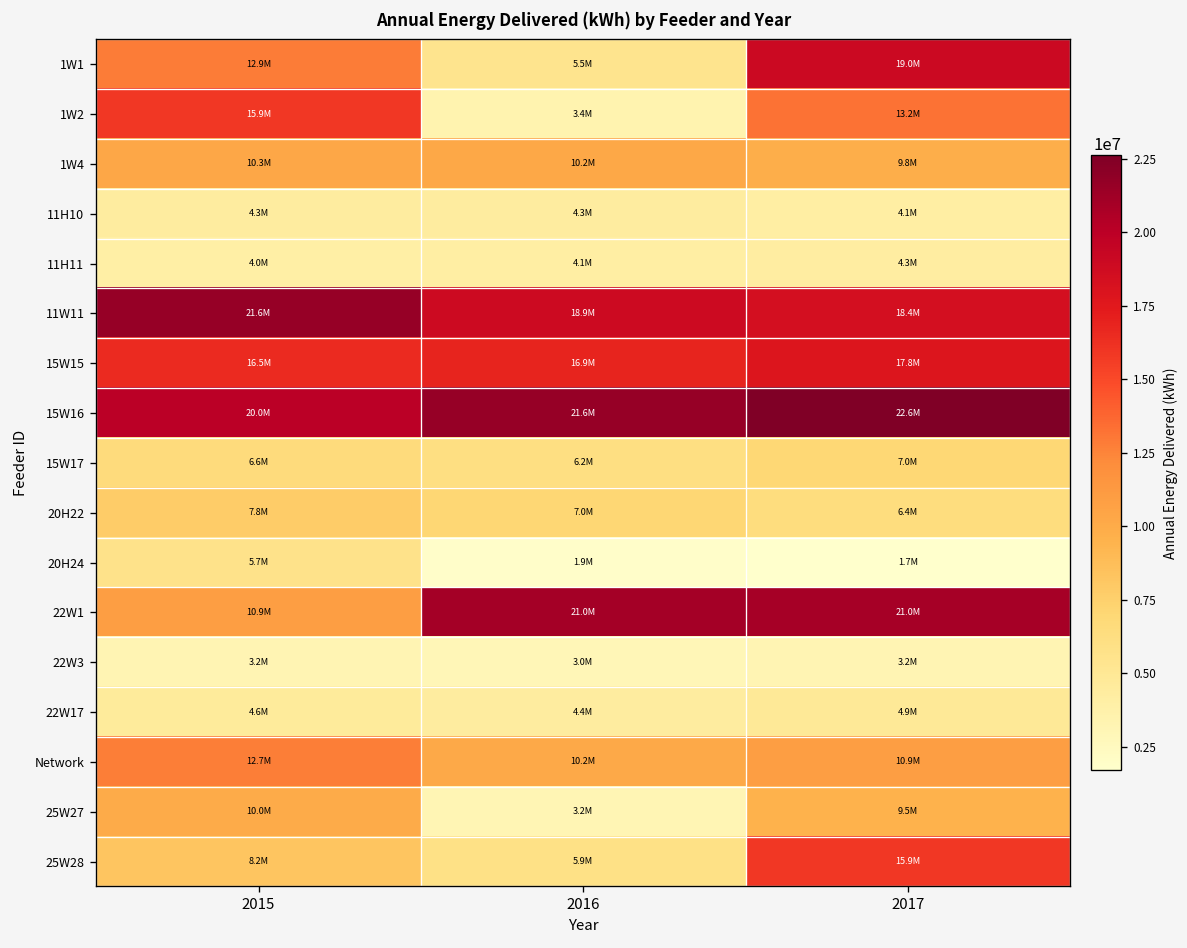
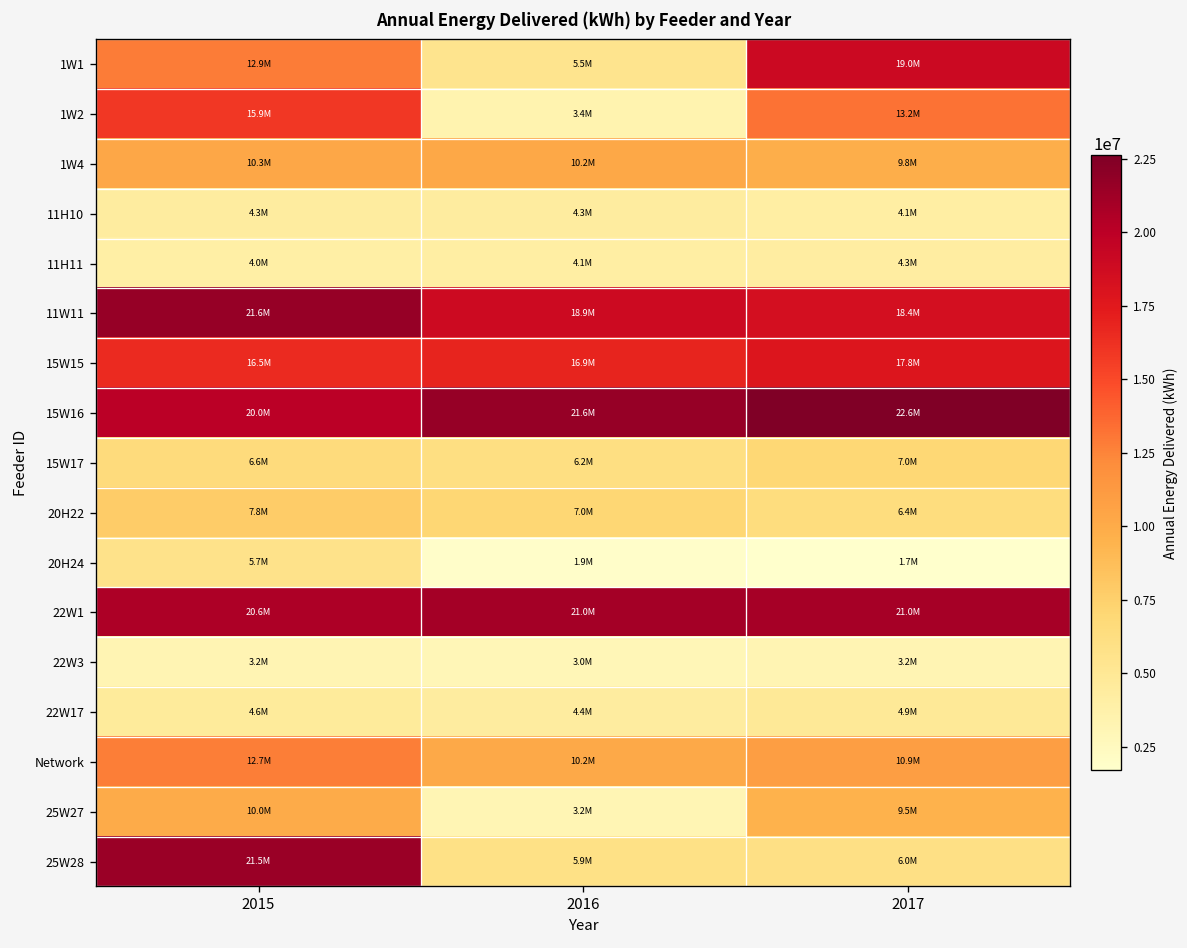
  {
    "1W1": {
      "2015": "12.9M",
      "2016": "5.5M",
      "2017": "19.0M"
    },
    "1W2": {
      "2015": "15.9M",
      "2016": "3.4M",
      "2017": "13.2M"
    },
    "1W4": {
      "2015": "10.3M",
      "2016": "10.2M",
      "2017": "9.8M"
    },
    "11H10": {
      "2015": "4.3M",
      "2016": "4.3M",
      "2017": "4.1M"
    },
    "11H11": {
      "2015": "4.0M",
      "2016": "4.1M",
      "2017": "4.3M"
    },
    "11W11": {
      "2015": "21.6M",
      "2016": "18.9M",
      "2017": "18.4M"
    },
    "15W15": {
      "2015": "16.5M",
      "2016": "16.9M",
      "2017": "17.8M"
    },
    "15W16": {
      "2015": "20.0M",
      "2016": "21.6M",
      "2017": "22.6M"
    },
    "15W17": {
      "2015": "6.6M",
      "2016": "6.2M",
      "2017": "7.0M"
    },
    "20H22": {
      "2015": "7.8M",
      "2016": "7.0M",
      "2017": "6.4M"
    },
    "20H24": {
      "2015": "5.7M",
      "2016": "1.9M",
      "2017": "1.7M"
    },
    "22W1": {
-     "2015": "10.9M",
+     "2015": "20.6M",
      "2016": "21.0M",
      "2017": "21.0M"
    },
    "22W3": {
      "2015": "3.2M",
      "2016": "3.0M",
      "2017": "3.2M"
    },
    "22W17": {
      "2015": "4.6M",
      "2016": "4.4M",
      "2017": "4.9M"
    },
    "Network": {
      "2015": "12.7M",
      "2016": "10.2M",
      "2017": "10.9M"
    },
    "25W27": {
      "2015": "10.0M",
      "2016": "3.2M",
      "2017": "9.5M"
    },
    "25W28": {
-     "2015": "8.2M",
+     "2015": "21.5M",
      "2016": "5.9M",
-     "2017": "15.9M"
+     "2017": "6.0M"
    }
  }
